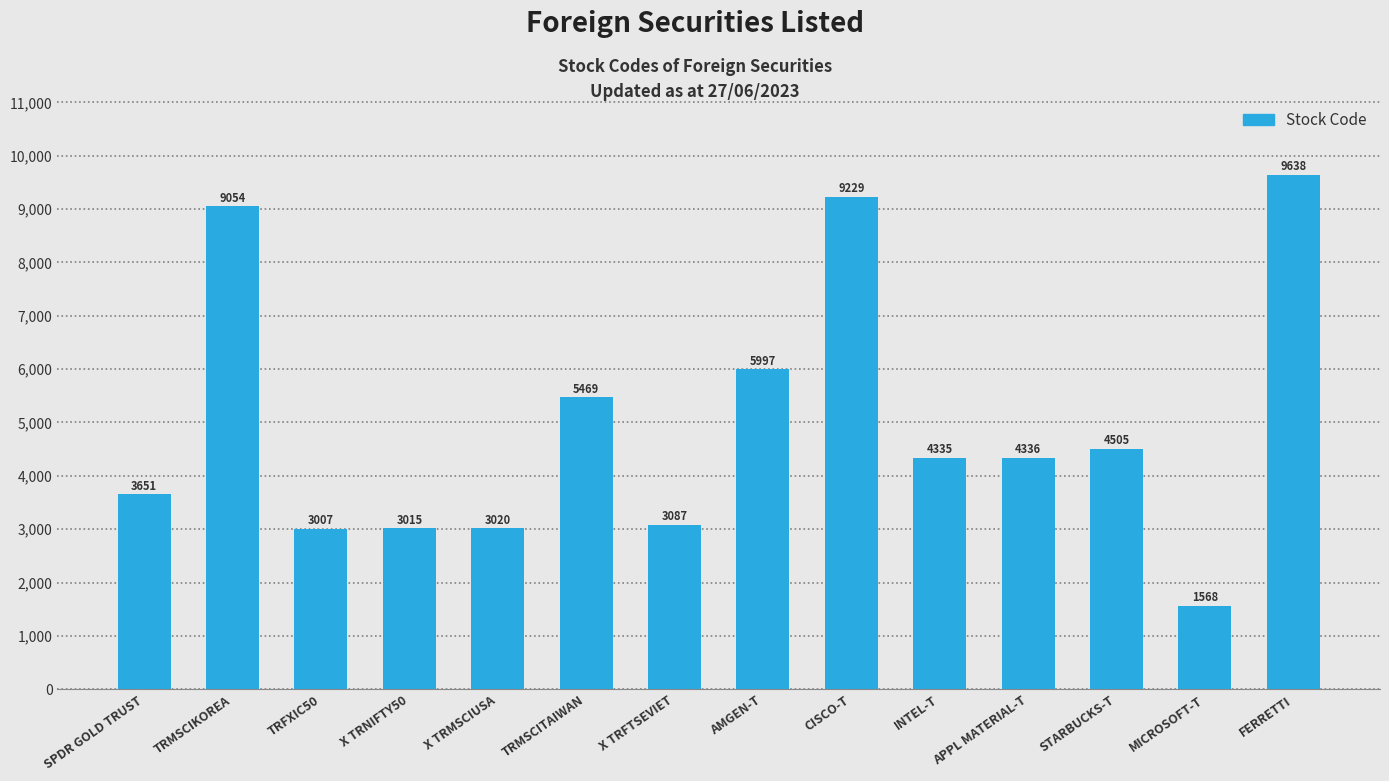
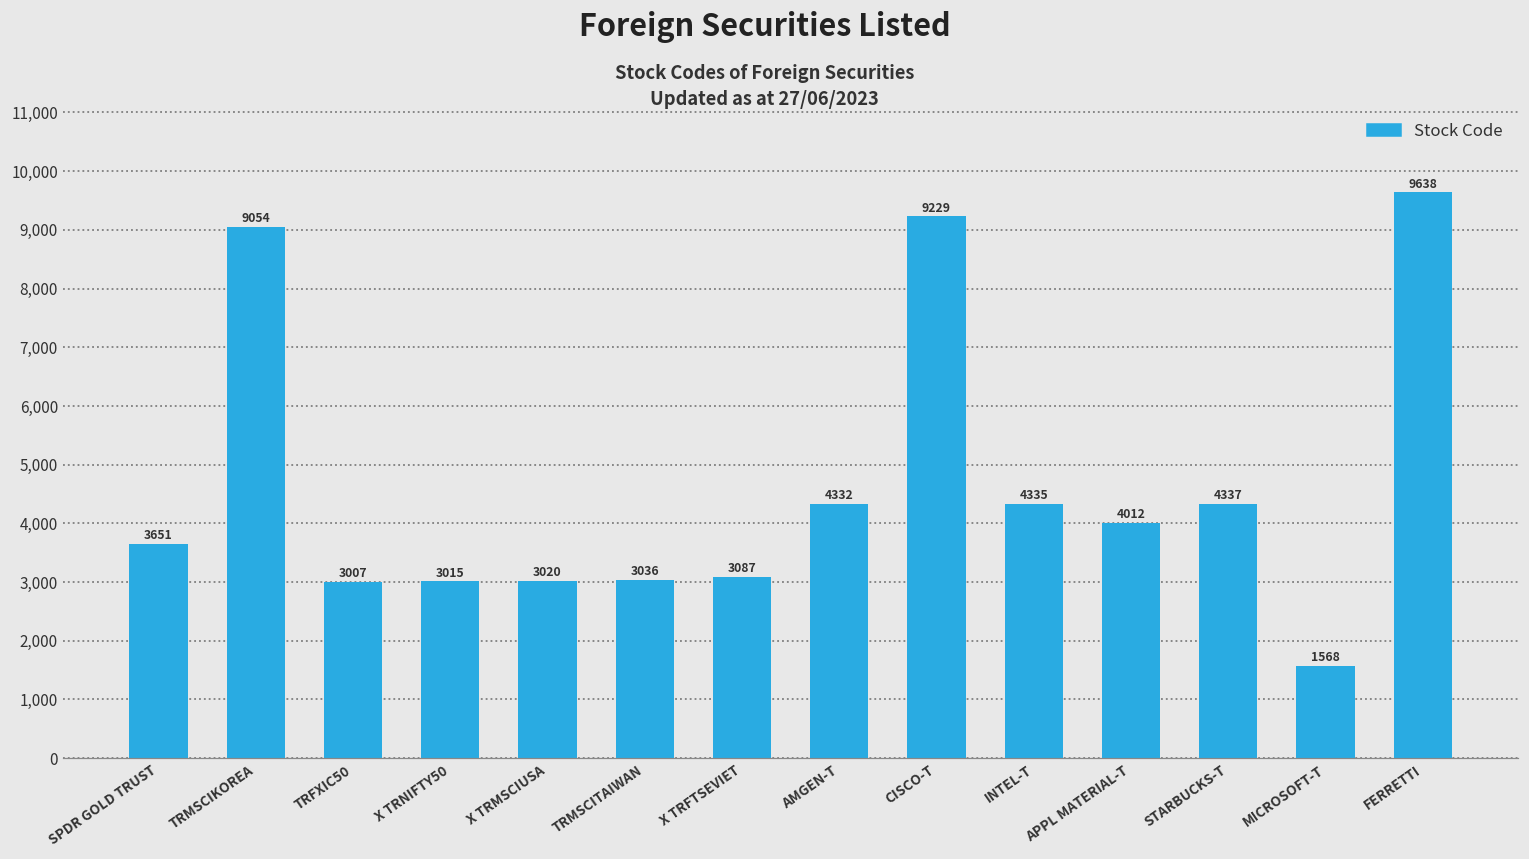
  {
    "SPDR GOLD TRUST": 3651,
    "TRMSCIKOREA": 9054,
    "TRFXIC50": 3007,
    "X TRNIFTY50": 3015,
    "X TRMSCIUSA": 3020,
-   "TRMSCITAIWAN": 5469,
+   "TRMSCITAIWAN": 3036,
    "X TRFTSEVIET": 3087,
-   "AMGEN-T": 5997,
+   "AMGEN-T": 4332,
    "CISCO-T": 9229,
    "INTEL-T": 4335,
-   "APPL MATERIAL-T": 4336,
-   "STARBUCKS-T": 4505,
+   "APPL MATERIAL-T": 4012,
+   "STARBUCKS-T": 4337,
    "MICROSOFT-T": 1568,
    "FERRETTI": 9638
  }
